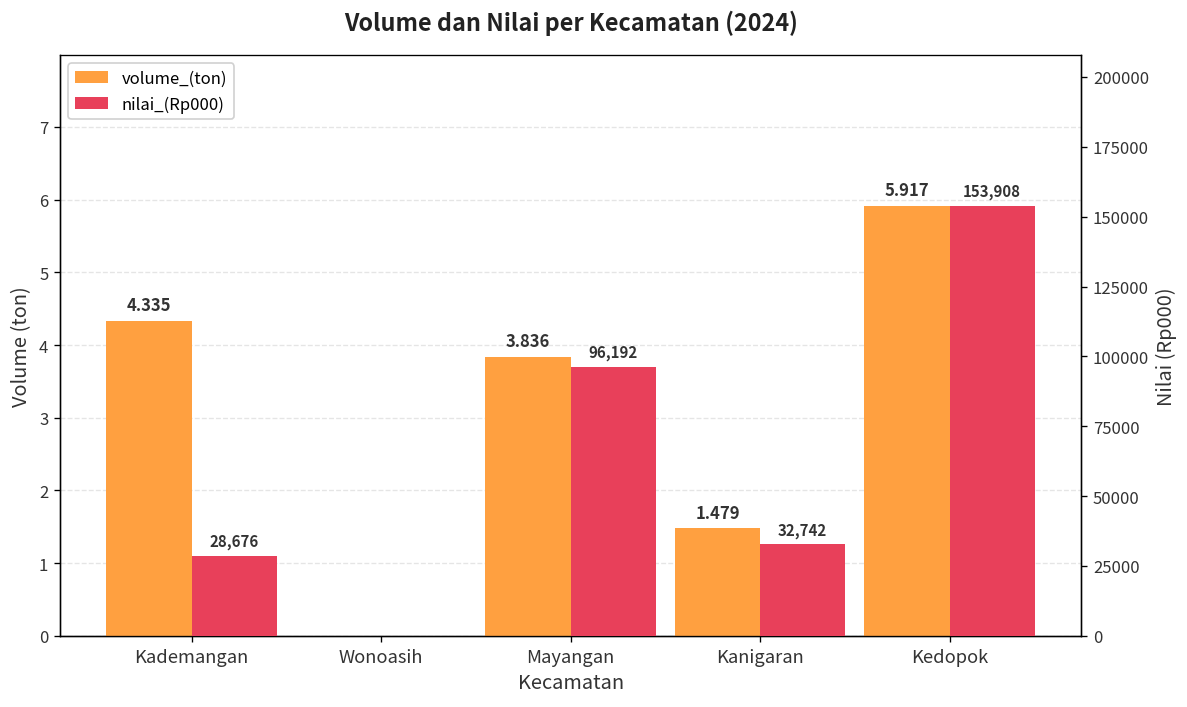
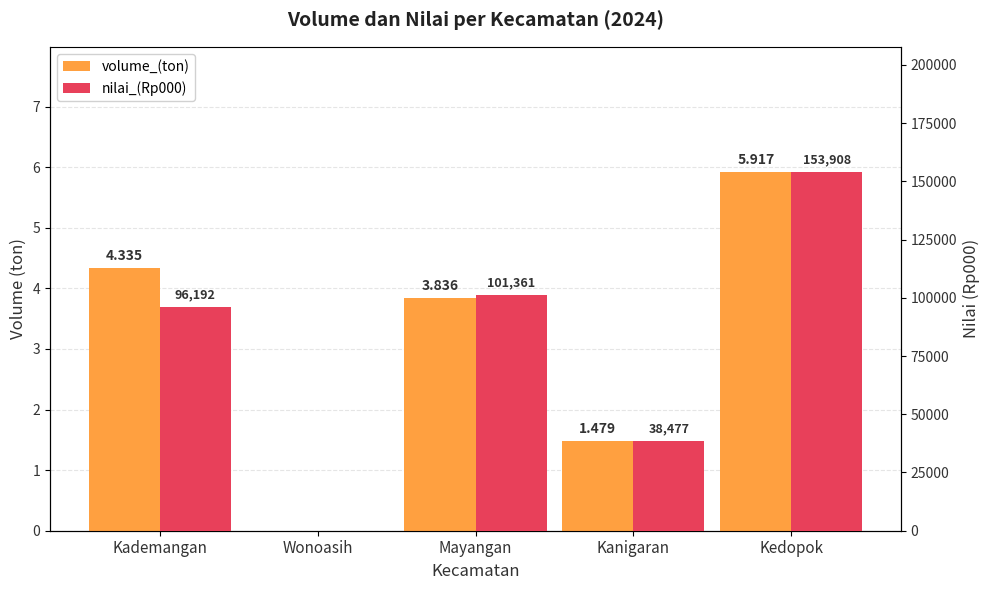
  {
    "volume_(ton)": {
      "Kademangan": "4.335",
      "Mayangan": "3.836",
      "Kanigaran": "1.479",
      "Kedopok": "5.917"
    },
    "nilai_(Rp000)": {
-     "Kademangan": "28,676",
-     "Mayangan": "96,192",
-     "Kanigaran": "32,742",
+     "Kademangan": "96,192",
+     "Mayangan": "101,361",
+     "Kanigaran": "38,477",
      "Kedopok": "153,908"
    }
  }
